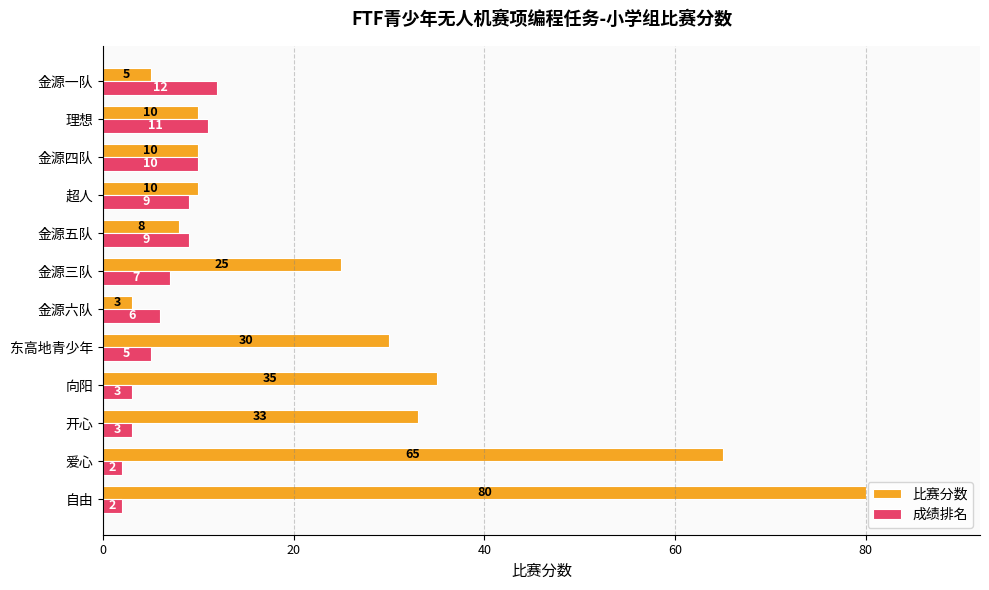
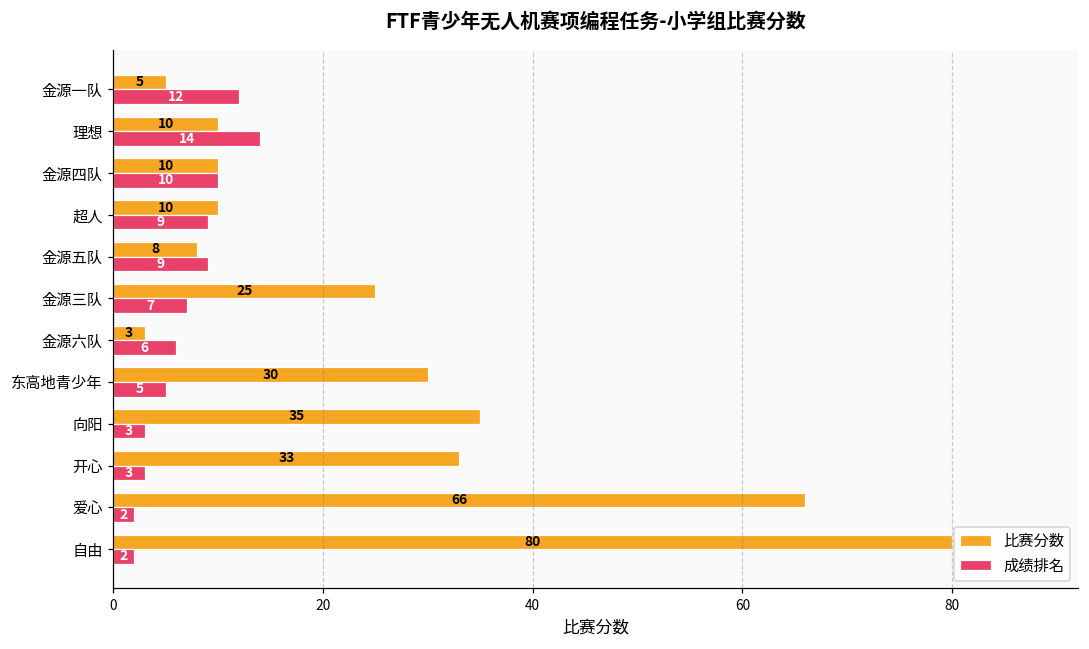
  {
    "比赛分数": {
      "金源一队": 5,
      "理想": 10,
      "金源四队": 10,
      "超人": 10,
      "金源五队": 8,
      "金源三队": 25,
      "金源六队": 3,
      "东高地青少年": 30,
      "向阳": 35,
      "开心": 33,
-     "爱心": 65,
+     "爱心": 66,
      "自由": 80
    },
    "成绩排名": {
      "金源一队": 12,
-     "理想": 11,
+     "理想": 14,
      "金源四队": 10,
      "超人": 9,
      "金源五队": 9,
      "金源三队": 7,
      "金源六队": 6,
      "东高地青少年": 5,
      "向阳": 3,
      "开心": 3,
      "爱心": 2,
      "自由": 2
    }
  }
